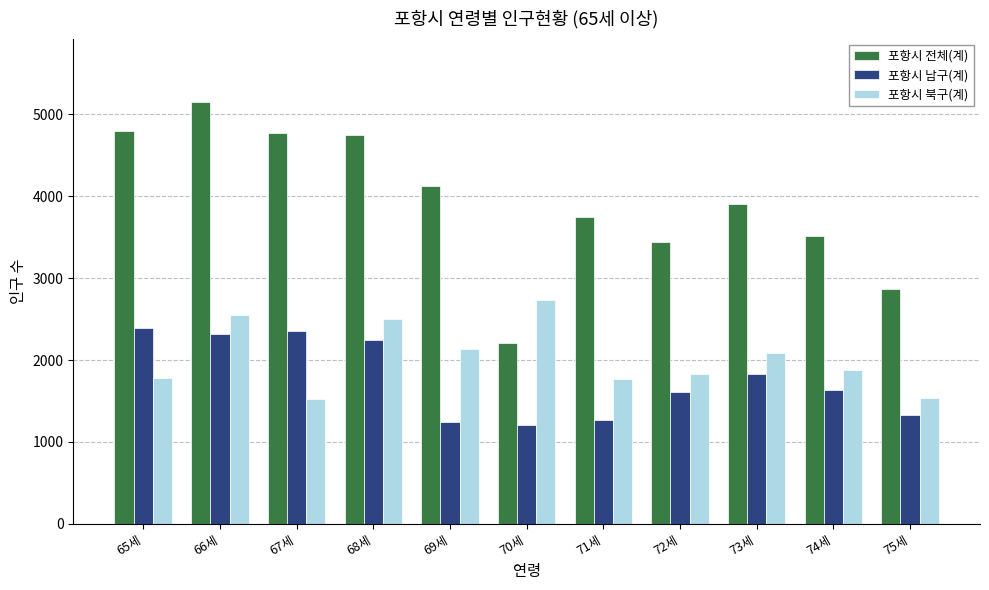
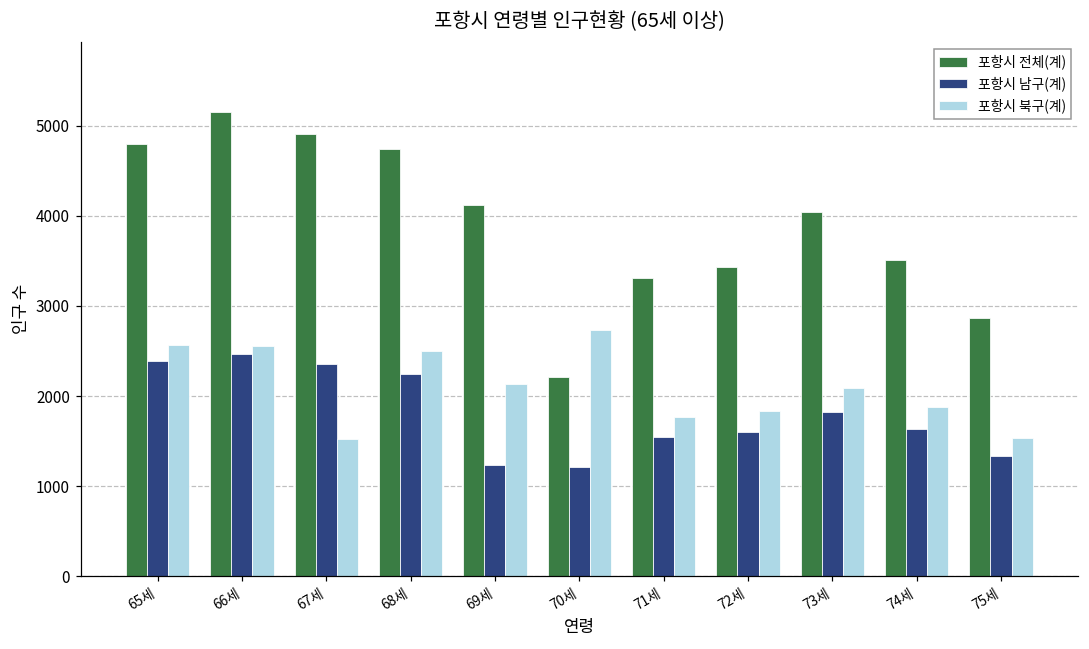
  {
    "포항시 전체(계)": {
      "65세": 4800,
      "66세": 5200,
-     "67세": 4800,
+     "67세": 4900,
      "68세": 4700,
      "69세": 4100,
      "70세": 2200,
-     "71세": 3700,
+     "71세": 3300,
      "72세": 3400,
-     "73세": 3900,
+     "73세": 4000,
      "74세": 3500,
      "75세": 2900
    },
    "포항시 남구(계)": {
      "65세": 2400,
-     "66세": 2300,
+     "66세": 2500,
      "67세": 2400,
      "68세": 2200,
      "69세": 1200,
      "70세": 1200,
-     "71세": 1300,
+     "71세": 1500,
      "72세": 1600,
      "73세": 1800,
      "74세": 1600,
      "75세": 1300
    },
    "포항시 북구(계)": {
-     "65세": 1800,
+     "65세": 2600,
      "66세": 2600,
      "67세": 1500,
      "68세": 2500,
      "69세": 2100,
      "70세": 2700,
      "71세": 1800,
      "72세": 1800,
      "73세": 2100,
      "74세": 1900,
      "75세": 1500
    }
  }
